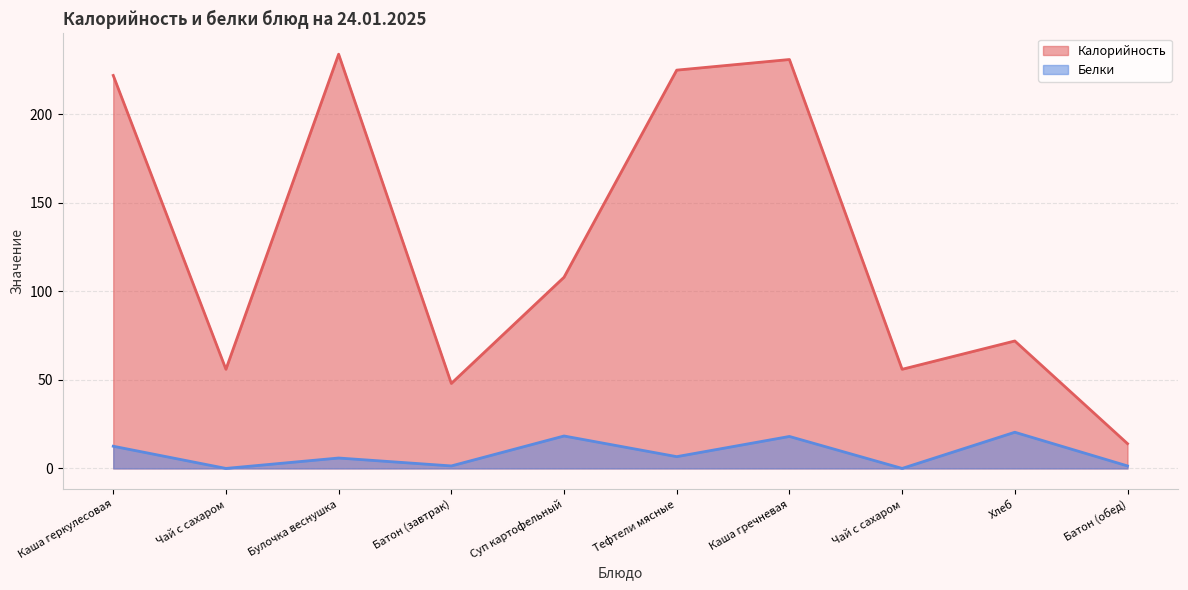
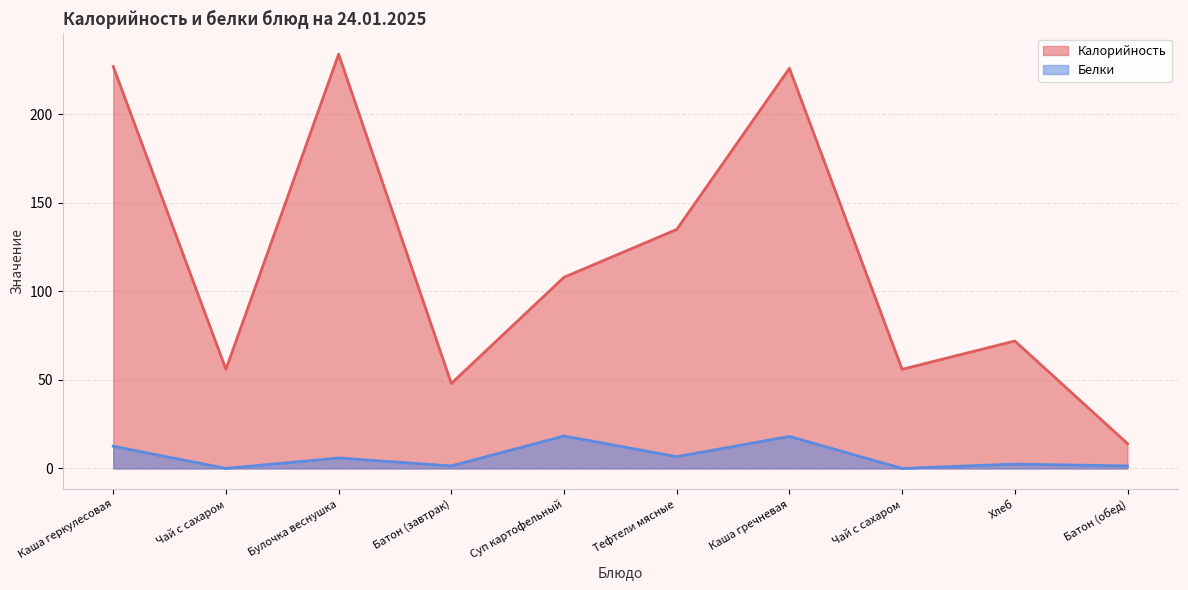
  {
    "Калорийность": {
-     "Каша геркулесовая": 222,
+     "Каша геркулесовая": 227,
      "Булочка веснушка": 234,
      "Батон (завтрак)": 48,
      "Суп картофельный": 108,
-     "Тефтели мясные": 225,
-     "Каша гречневая": 231,
+     "Тефтели мясные": 135,
+     "Каша гречневая": 226,
      "Хлеб": 72,
      "Батон (обед)": 14
    },
    "Белки": {
      "Каша геркулесовая": 13,
      "Булочка веснушка": 6,
      "Батон (завтрак)": 1,
      "Суп картофельный": 18,
      "Тефтели мясные": 7,
      "Каша гречневая": 18,
-     "Хлеб": 20,
+     "Хлеб": 2,
      "Батон (обед)": 1
    }
  }
